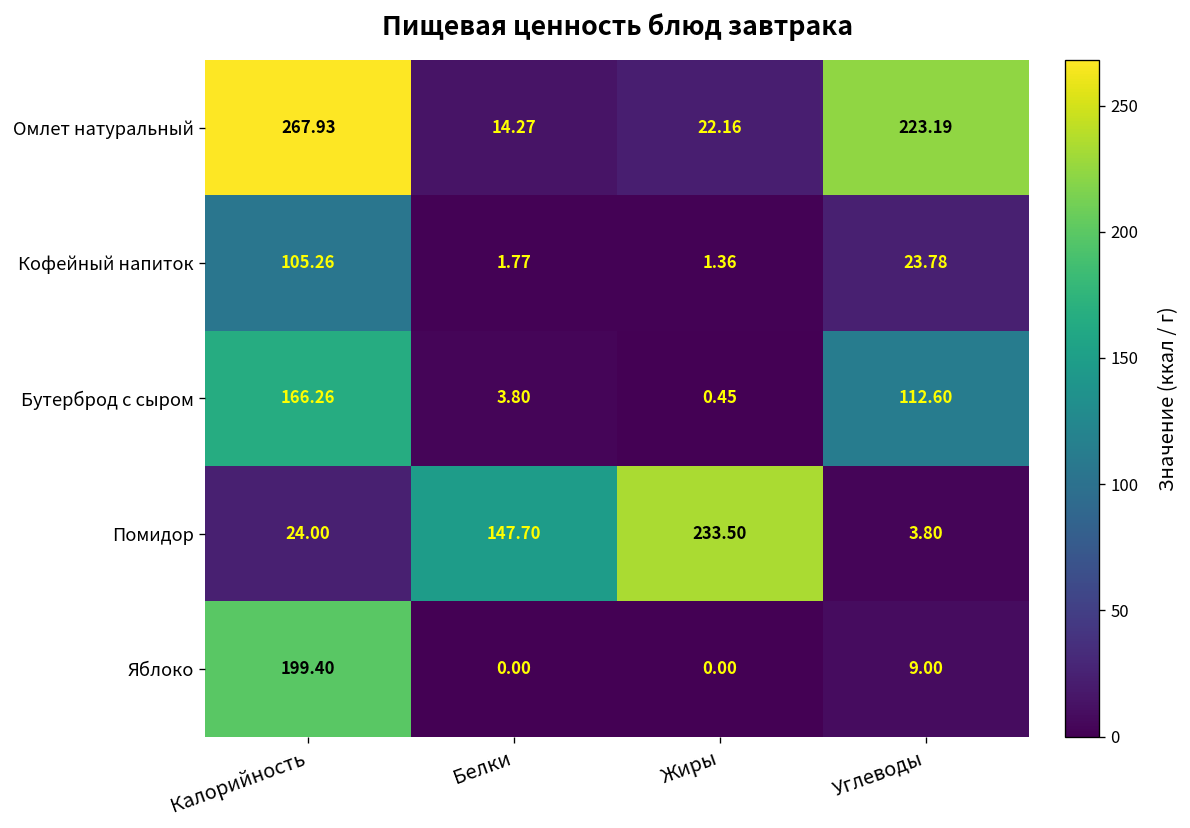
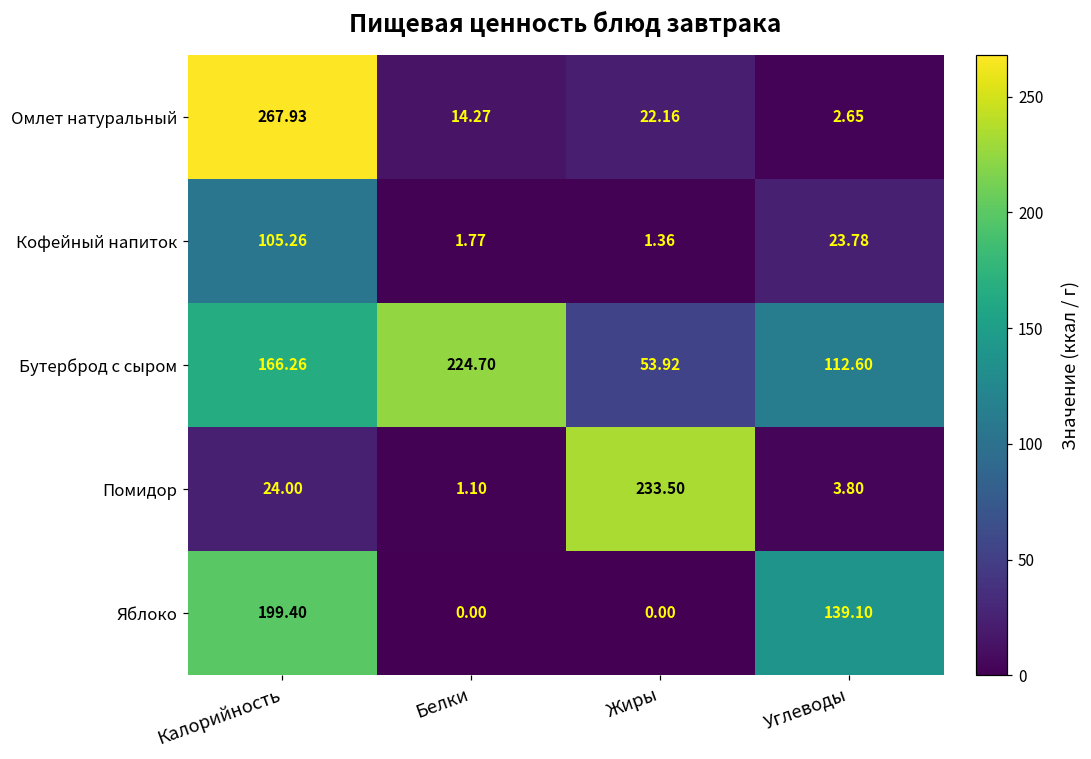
  {
    "Омлет натуральный": {
      "Калорийность": 267.93,
      "Белки": 14.27,
      "Жиры": 22.16,
-     "Углеводы": 223.19
+     "Углеводы": 2.65
    },
    "Кофейный напиток": {
      "Калорийность": 105.26,
      "Белки": 1.77,
      "Жиры": 1.36,
      "Углеводы": 23.78
    },
    "Бутерброд с сыром": {
      "Калорийность": 166.26,
-     "Белки": 3.80,
-     "Жиры": 0.45,
+     "Белки": 224.70,
+     "Жиры": 53.92,
      "Углеводы": 112.60
    },
    "Помидор": {
      "Калорийность": 24.00,
-     "Белки": 147.70,
+     "Белки": 1.10,
      "Жиры": 233.50,
      "Углеводы": 3.80
    },
    "Яблоко": {
      "Калорийность": 199.40,
      "Белки": 0.00,
      "Жиры": 0.00,
-     "Углеводы": 9.00
+     "Углеводы": 139.10
    }
  }
